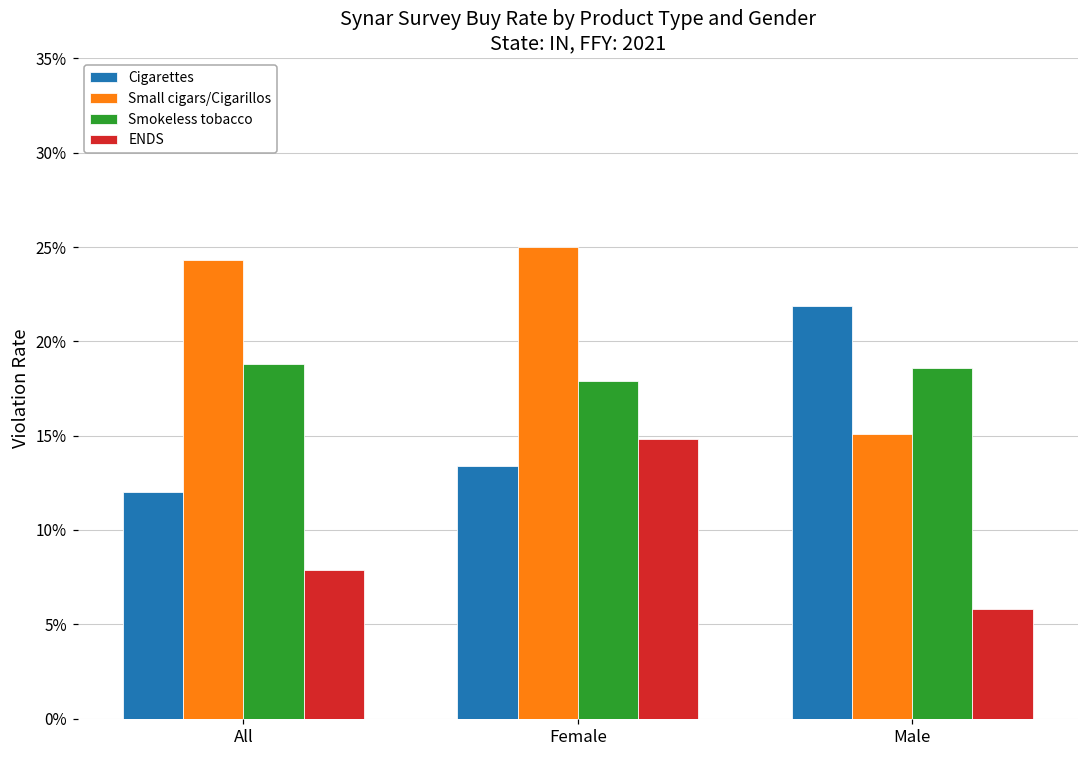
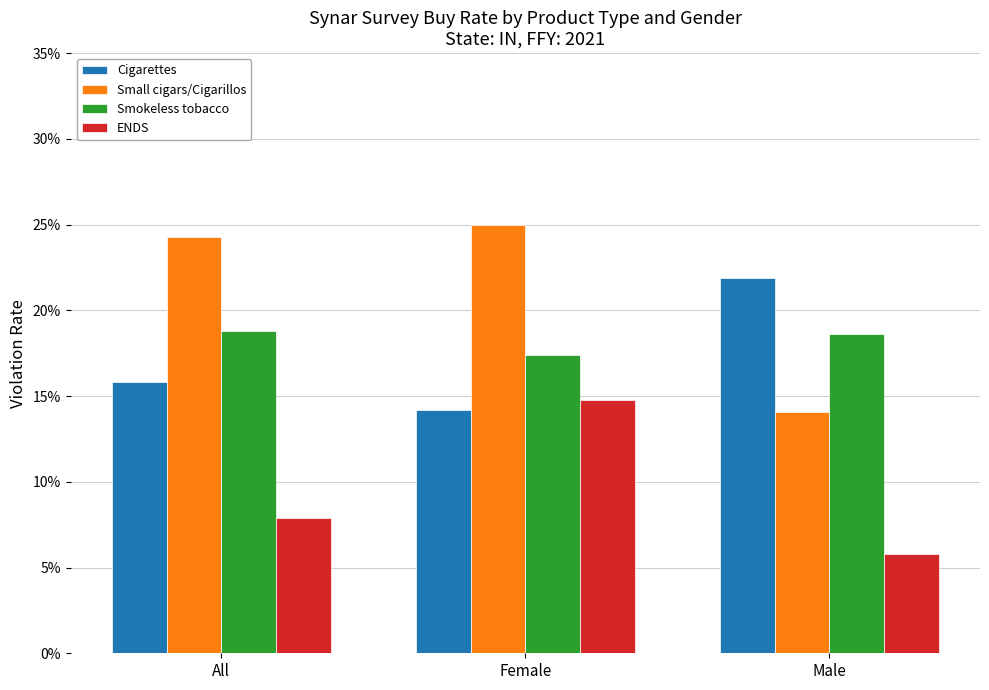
  {
    "Cigarettes": {
-     "All": "12.0%",
-     "Female": "13.4%",
+     "All": "15.8%",
+     "Female": "14.2%",
      "Male": "21.9%"
    },
    "Small cigars/Cigarillos": {
      "All": "24.3%",
      "Female": "25.0%",
-     "Male": "15.1%"
+     "Male": "14.1%"
    },
    "Smokeless tobacco": {
      "All": "18.8%",
-     "Female": "17.9%",
+     "Female": "17.4%",
      "Male": "18.6%"
    },
    "ENDS": {
      "All": "7.9%",
      "Female": "14.8%",
      "Male": "5.8%"
    }
  }
